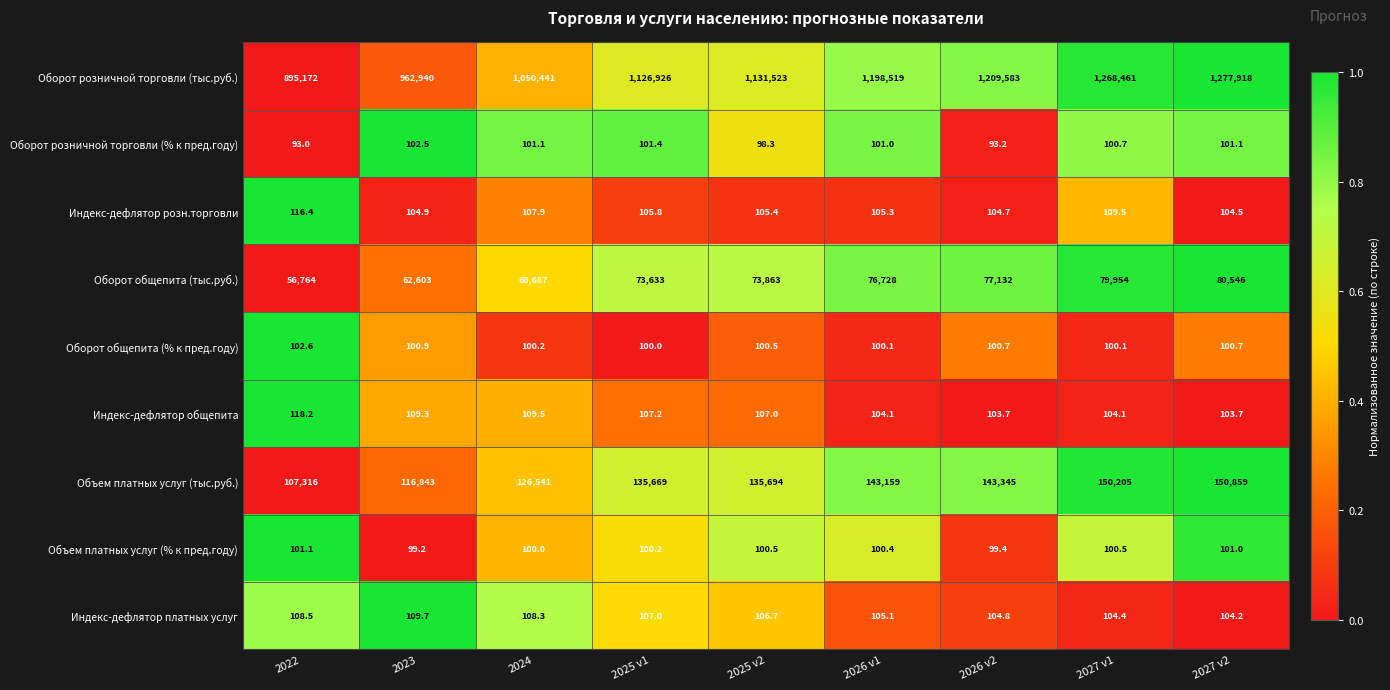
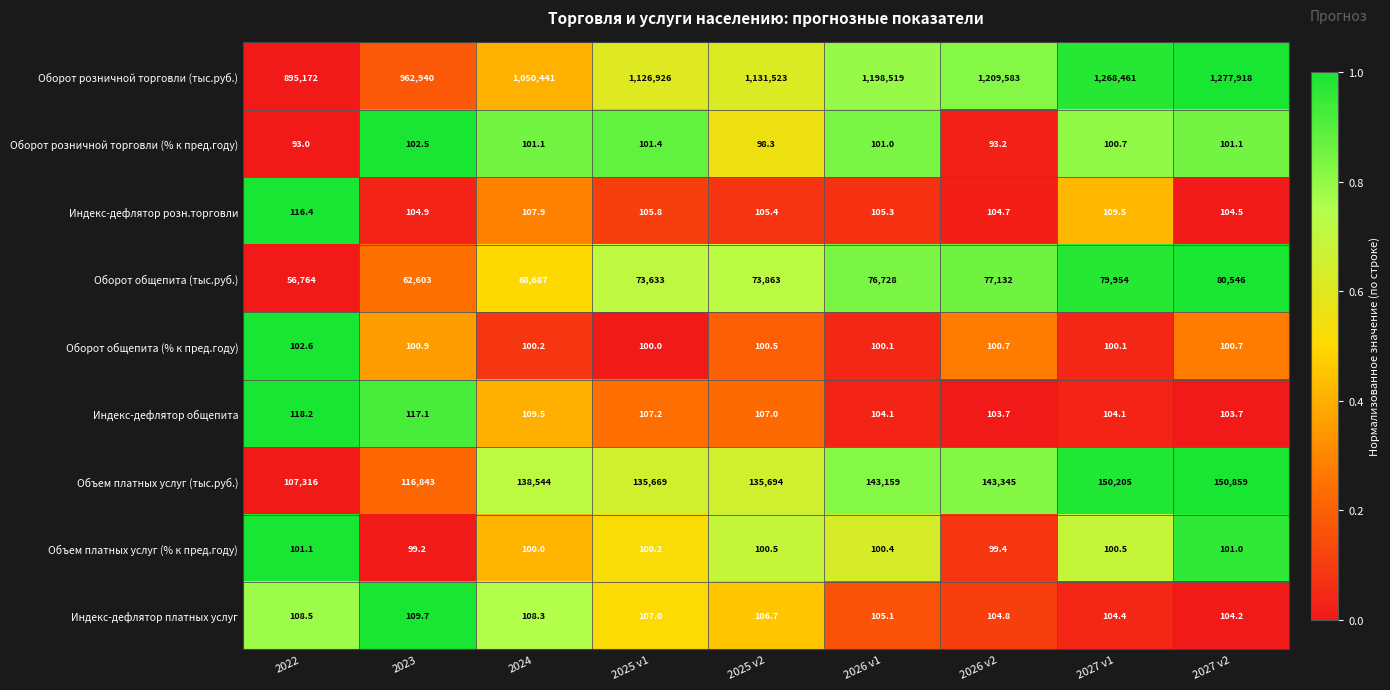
  {
    "Оборот розничной торговли (тыс.руб.)": {
      "2022": "895,172",
      "2023": "962,940",
      "2024": "1,050,441",
      "2025 v1": "1,126,926",
      "2025 v2": "1,131,523",
      "2026 v1": "1,198,519",
      "2026 v2": "1,209,583",
      "2027 v1": "1,268,461",
      "2027 v2": "1,277,918"
    },
    "Оборот розничной торговли (% к пред.году)": {
      "2022": "93.0",
      "2023": "102.5",
      "2024": "101.1",
      "2025 v1": "101.4",
      "2025 v2": "98.3",
      "2026 v1": "101.0",
      "2026 v2": "93.2",
      "2027 v1": "100.7",
      "2027 v2": "101.1"
    },
    "Индекс-дефлятор розн.торговли": {
      "2022": "116.4",
      "2023": "104.9",
      "2024": "107.9",
      "2025 v1": "105.8",
      "2025 v2": "105.4",
      "2026 v1": "105.3",
      "2026 v2": "104.7",
      "2027 v1": "109.5",
      "2027 v2": "104.5"
    },
    "Оборот общепита (тыс.руб.)": {
      "2022": "56,764",
      "2023": "62,603",
      "2024": "68,687",
      "2025 v1": "73,633",
      "2025 v2": "73,863",
      "2026 v1": "76,728",
      "2026 v2": "77,132",
      "2027 v1": "79,954",
      "2027 v2": "80,546"
    },
    "Оборот общепита (% к пред.году)": {
      "2022": "102.6",
      "2023": "100.9",
      "2024": "100.2",
      "2025 v1": "100.0",
      "2025 v2": "100.5",
      "2026 v1": "100.1",
      "2026 v2": "100.7",
      "2027 v1": "100.1",
      "2027 v2": "100.7"
    },
    "Индекс-дефлятор общепита": {
      "2022": "118.2",
-     "2023": "109.3",
+     "2023": "117.1",
      "2024": "109.5",
      "2025 v1": "107.2",
      "2025 v2": "107.0",
      "2026 v1": "104.1",
      "2026 v2": "103.7",
      "2027 v1": "104.1",
      "2027 v2": "103.7"
    },
    "Объем платных услуг (тыс.руб.)": {
      "2022": "107,316",
      "2023": "116,843",
-     "2024": "126,541",
+     "2024": "138,544",
      "2025 v1": "135,669",
      "2025 v2": "135,694",
      "2026 v1": "143,159",
      "2026 v2": "143,345",
      "2027 v1": "150,205",
      "2027 v2": "150,859"
    },
    "Объем платных услуг (% к пред.году)": {
      "2022": "101.1",
      "2023": "99.2",
      "2024": "100.0",
      "2025 v1": "100.2",
      "2025 v2": "100.5",
      "2026 v1": "100.4",
      "2026 v2": "99.4",
      "2027 v1": "100.5",
      "2027 v2": "101.0"
    },
    "Индекс-дефлятор платных услуг": {
      "2022": "108.5",
      "2023": "109.7",
      "2024": "108.3",
      "2025 v1": "107.0",
      "2025 v2": "106.7",
      "2026 v1": "105.1",
      "2026 v2": "104.8",
      "2027 v1": "104.4",
      "2027 v2": "104.2"
    }
  }
